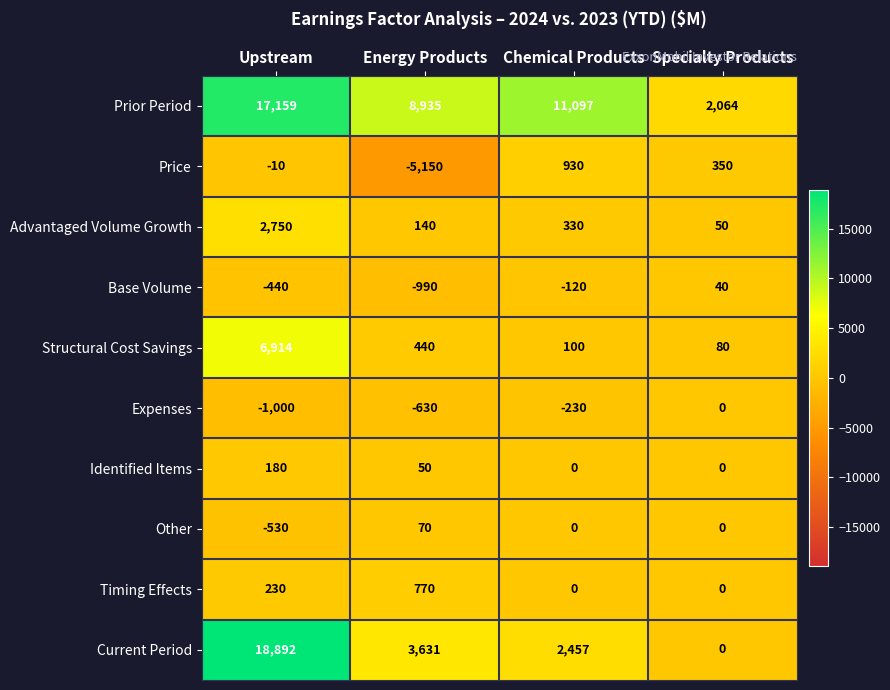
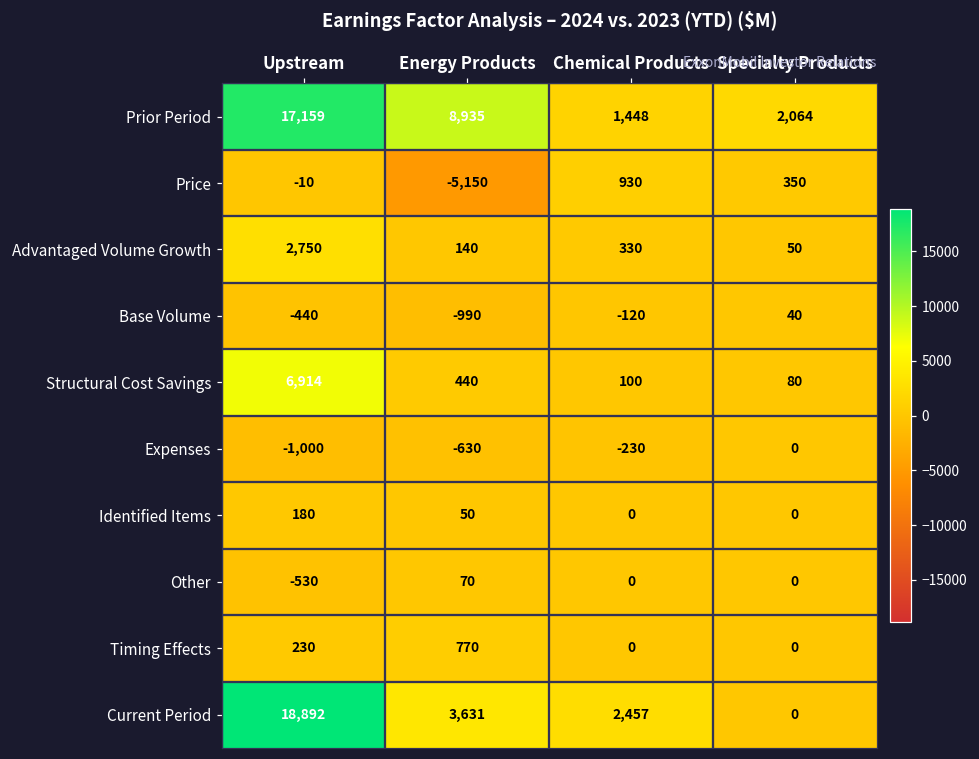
  {
    "Prior Period": {
      "Upstream": "17,159",
      "Energy Products": "8,935",
-     "Chemical Products": "11,097",
+     "Chemical Products": "1,448",
      "Specialty Products": "2,064"
    },
    "Price": {
      "Upstream": "-10",
      "Energy Products": "-5,150",
      "Chemical Products": "930",
      "Specialty Products": "350"
    },
    "Advantaged Volume Growth": {
      "Upstream": "2,750",
      "Energy Products": "140",
      "Chemical Products": "330",
      "Specialty Products": "50"
    },
    "Base Volume": {
      "Upstream": "-440",
      "Energy Products": "-990",
      "Chemical Products": "-120",
      "Specialty Products": "40"
    },
    "Structural Cost Savings": {
      "Upstream": "6,914",
      "Energy Products": "440",
      "Chemical Products": "100",
      "Specialty Products": "80"
    },
    "Expenses": {
      "Upstream": "-1,000",
      "Energy Products": "-630",
      "Chemical Products": "-230",
      "Specialty Products": "0"
    },
    "Identified Items": {
      "Upstream": "180",
      "Energy Products": "50",
      "Chemical Products": "0",
      "Specialty Products": "0"
    },
    "Other": {
      "Upstream": "-530",
      "Energy Products": "70",
      "Chemical Products": "0",
      "Specialty Products": "0"
    },
    "Timing Effects": {
      "Upstream": "230",
      "Energy Products": "770",
      "Chemical Products": "0",
      "Specialty Products": "0"
    },
    "Current Period": {
      "Upstream": "18,892",
      "Energy Products": "3,631",
      "Chemical Products": "2,457",
      "Specialty Products": "0"
    }
  }
